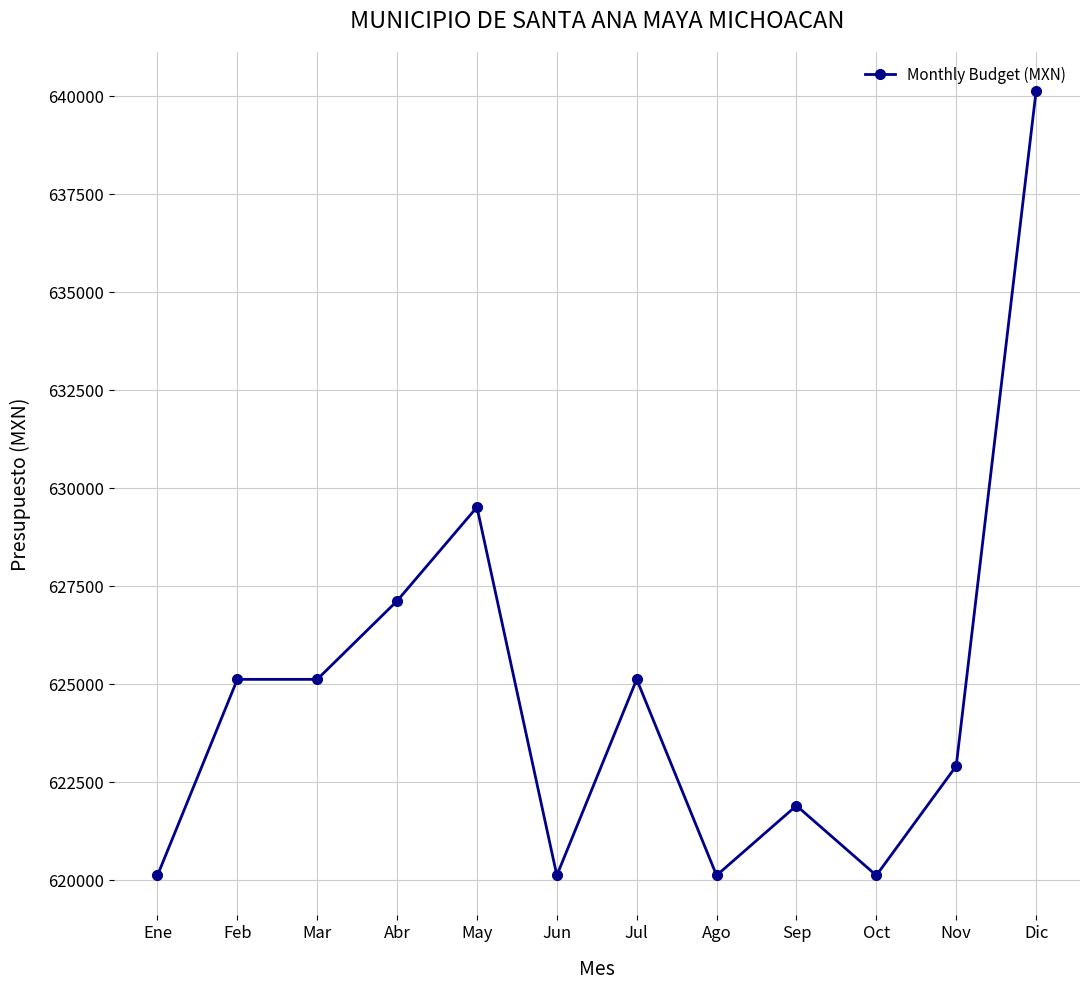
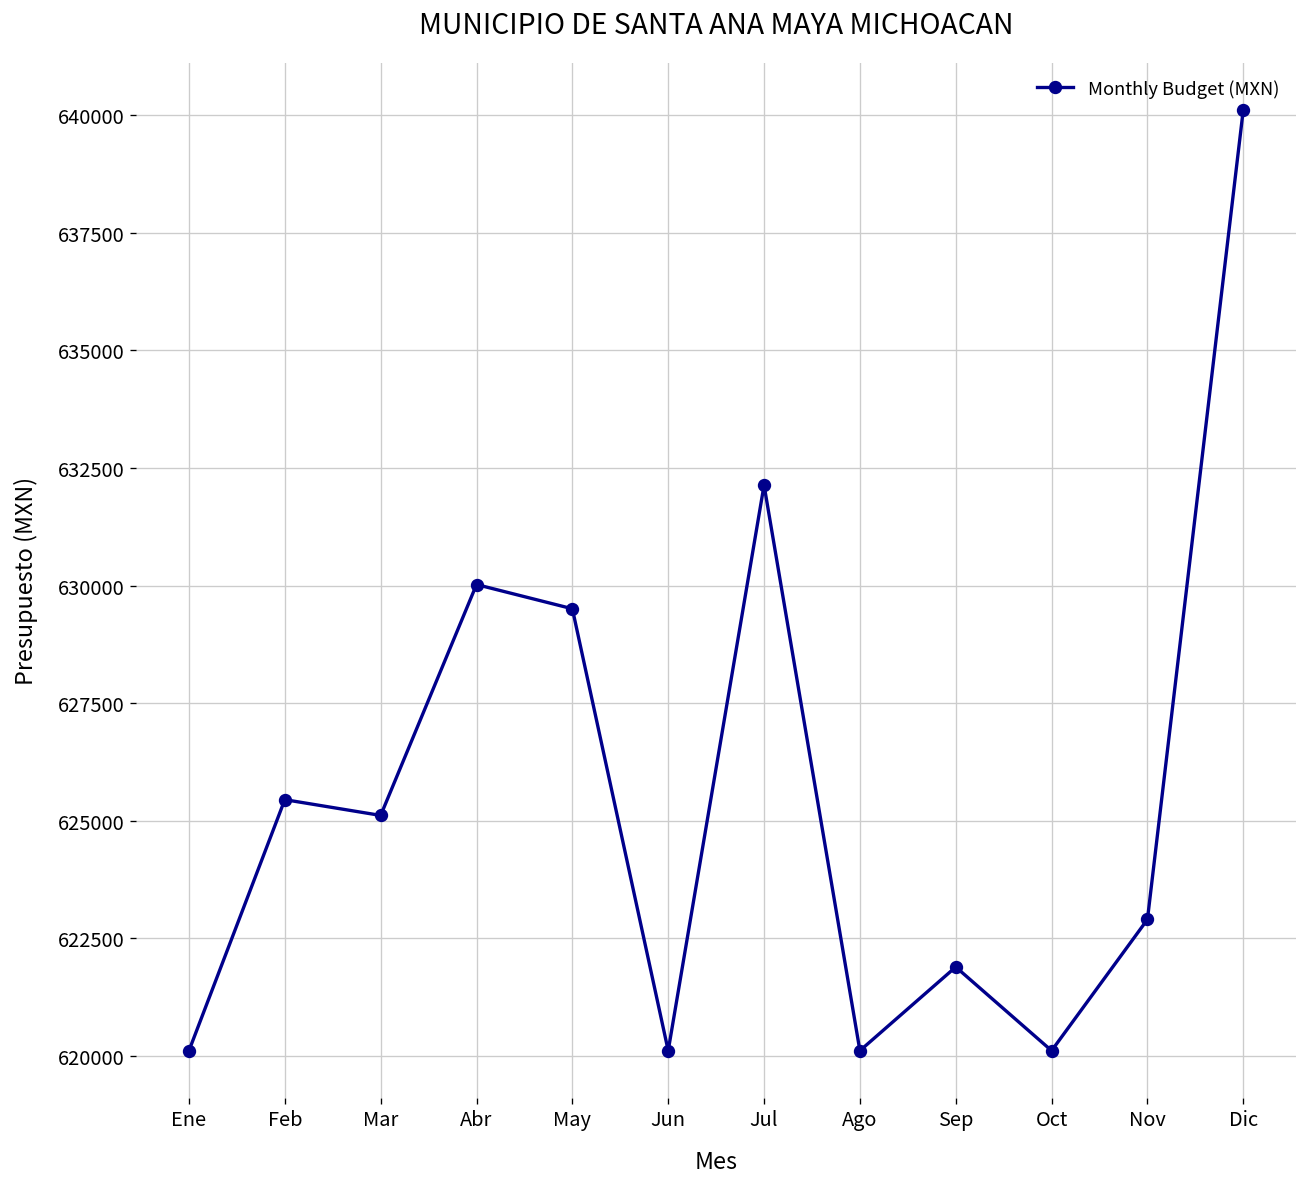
  {
    "Ene": 620100,
-   "Feb": 625100,
+   "Feb": 625500,
    "Mar": 625100,
-   "Abr": 627100,
+   "Abr": 630000,
    "May": 629500,
    "Jun": 620100,
-   "Jul": 625100,
+   "Jul": 632100,
    "Ago": 620100,
    "Sep": 621900,
    "Oct": 620100,
    "Nov": 622900,
    "Dic": 640100
  }
